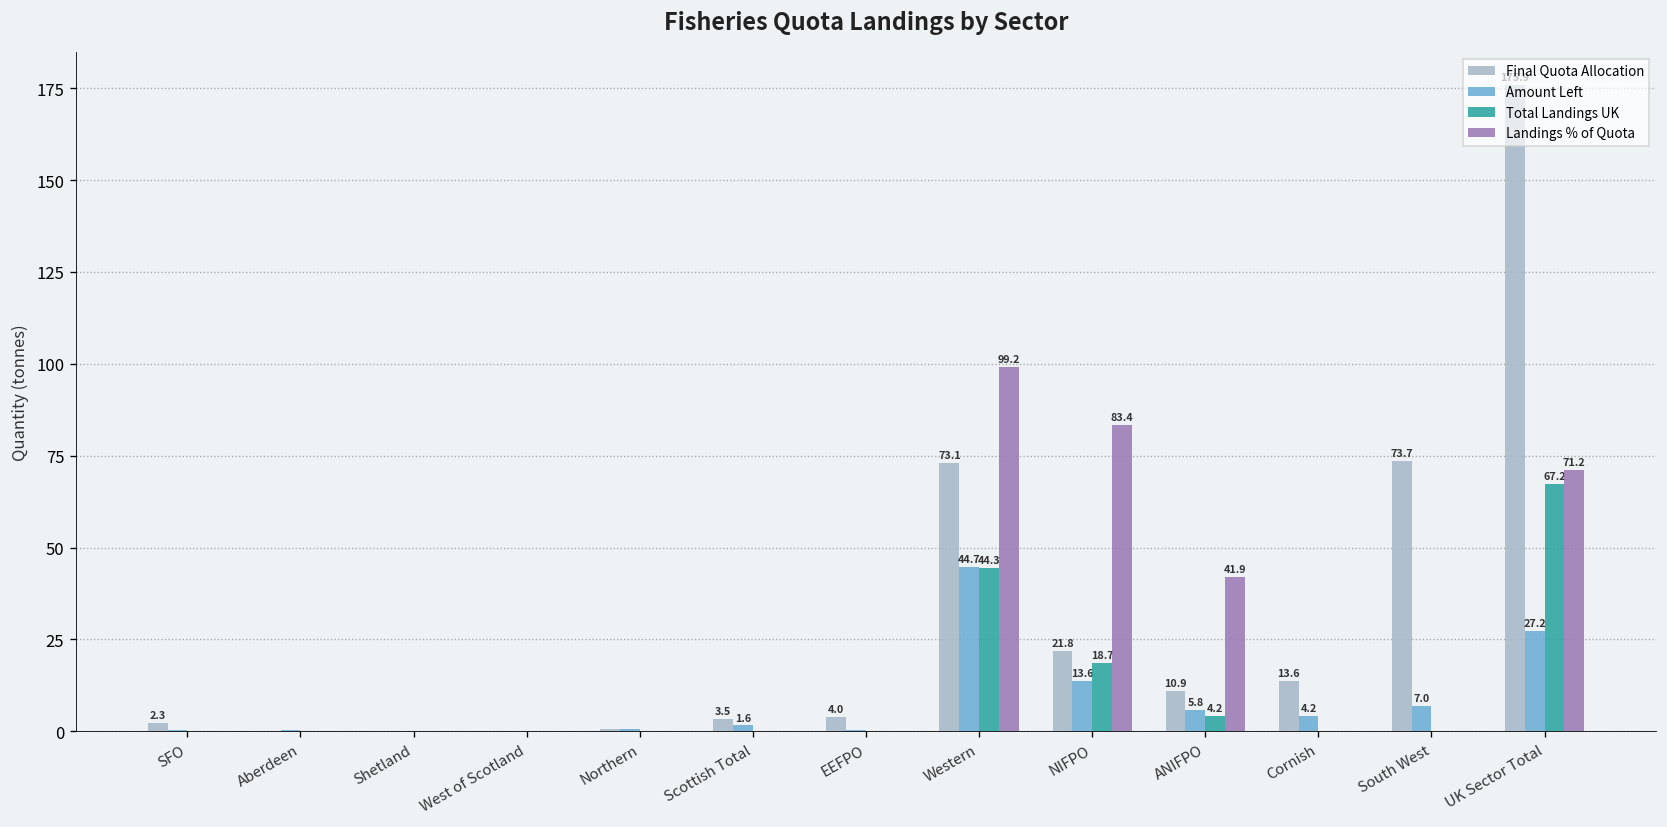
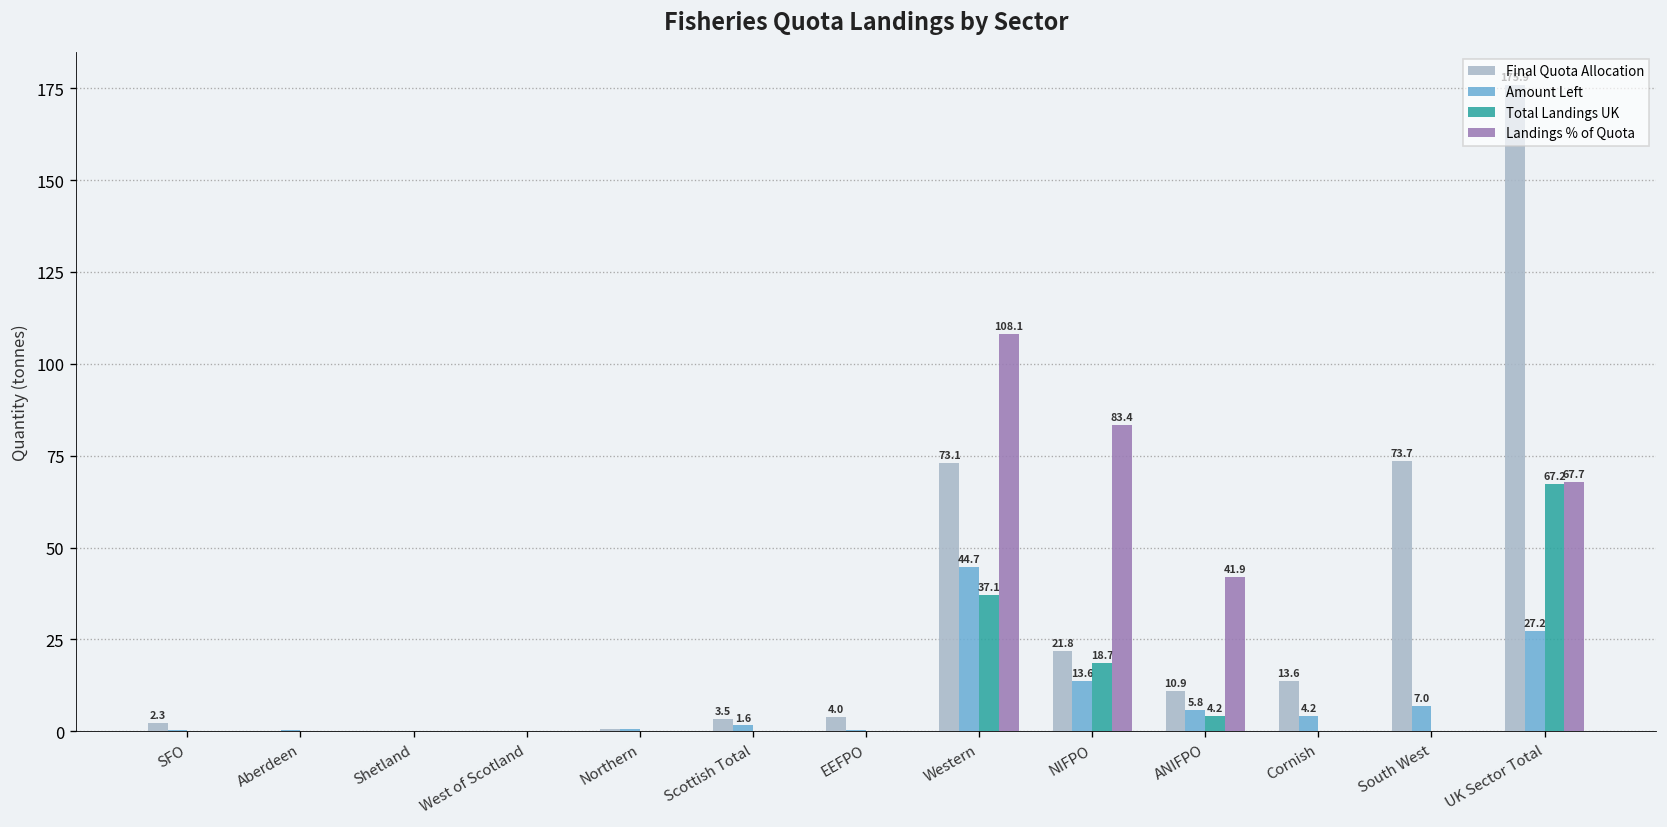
  {
    "Final Quota Allocation": {
      "SFO": 2.3,
      "Scottish Total": 3.5,
      "EEFPO": 4.0,
      "Western": 73.1,
      "NIFPO": 21.8,
      "ANIFPO": 10.9,
      "Cornish": 13.6,
      "South West": 73.7
    },
    "Amount Left": {
      "Scottish Total": 1.6,
      "Western": 44.7,
      "NIFPO": 13.6,
      "ANIFPO": 5.8,
      "Cornish": 4.2,
      "South West": 7.0,
      "UK Sector Total": 27.2
    },
    "Total Landings UK": {
-     "Western": 44.3,
+     "Western": 37.1,
      "NIFPO": 18.7,
      "ANIFPO": 4.2,
      "UK Sector Total": 67.2
    },
    "Landings % of Quota": {
-     "Western": 99.2,
+     "Western": 108.1,
      "NIFPO": 83.4,
      "ANIFPO": 41.9,
-     "UK Sector Total": 71.2
+     "UK Sector Total": 67.7
    }
  }
